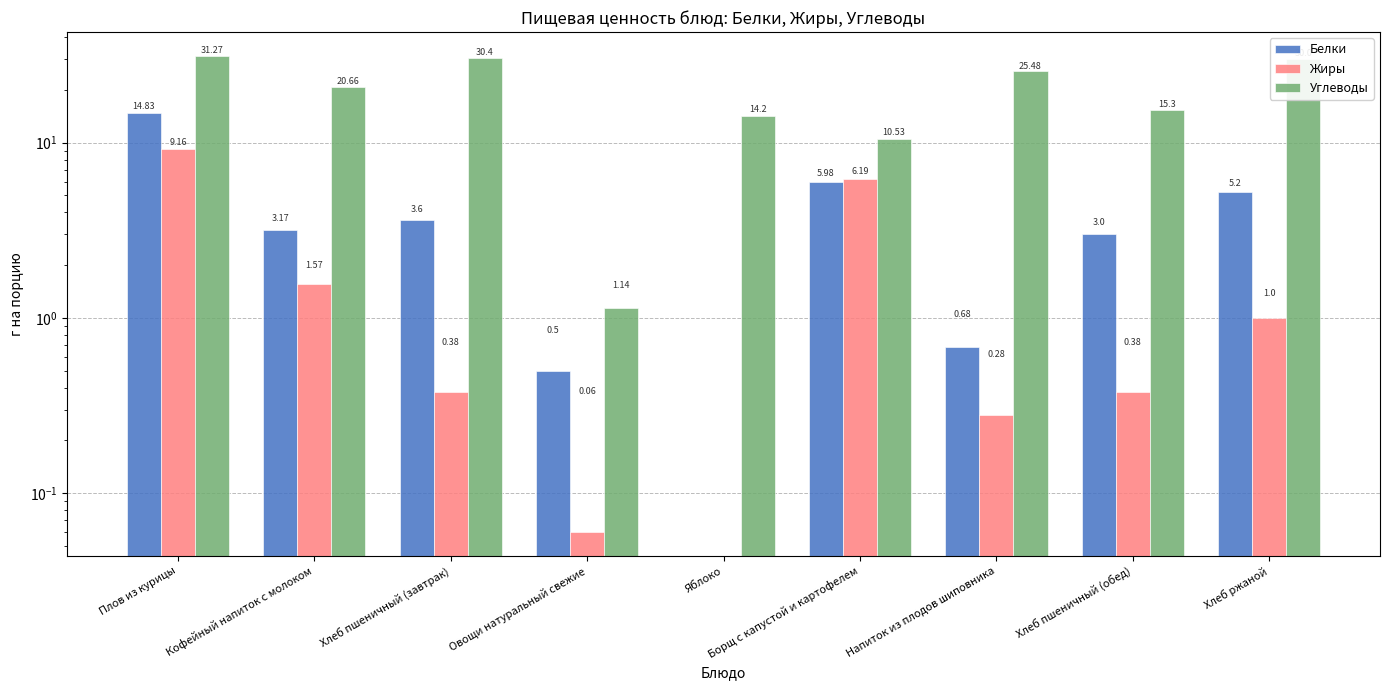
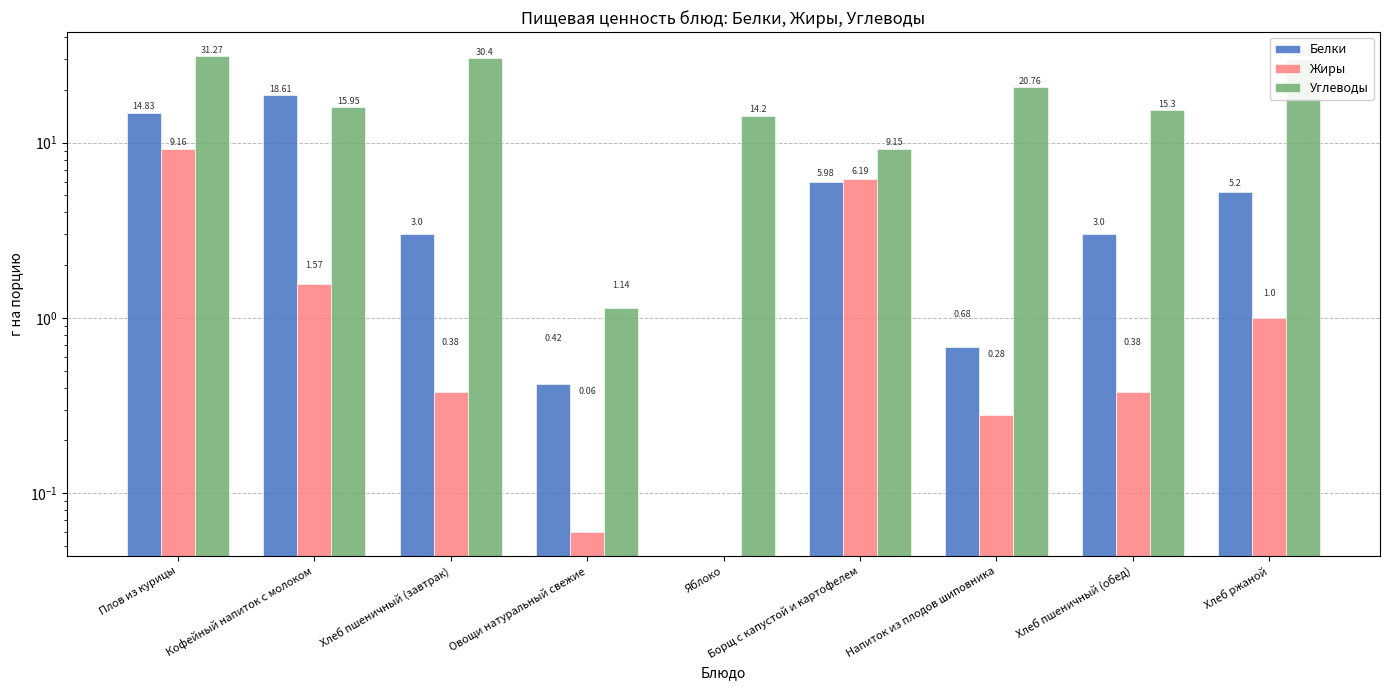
  {
    "Белки": {
      "Плов из курицы": 14.83,
-     "Кофейный напиток с молоком": 3.17,
-     "Хлеб пшеничный (завтрак)": 3.6,
-     "Овощи натуральный свежие": 0.5,
+     "Кофейный напиток с молоком": 18.61,
+     "Хлеб пшеничный (завтрак)": 3.0,
+     "Овощи натуральный свежие": 0.42,
      "Борщ с капустой и картофелем": 5.98,
      "Хлеб пшеничный (обед)": 3.0,
      "Хлеб ржаной": 5.2
    },
    "Жиры": {
      "Плов из курицы": 9.16,
      "Кофейный напиток с молоком": 1.57,
      "Борщ с капустой и картофелем": 6.19,
      "Хлеб ржаной": 1.0
    },
    "Углеводы": {
      "Плов из курицы": 31.27,
-     "Кофейный напиток с молоком": 20.66,
+     "Кофейный напиток с молоком": 15.95,
      "Хлеб пшеничный (завтрак)": 30.4,
      "Овощи натуральный свежие": 1.14,
      "Яблоко": 14.2,
-     "Борщ с капустой и картофелем": 10.53,
-     "Напиток из плодов шиповника": 25.48,
+     "Борщ с капустой и картофелем": 9.15,
+     "Напиток из плодов шиповника": 20.76,
      "Хлеб пшеничный (обед)": 15.3
    }
  }
